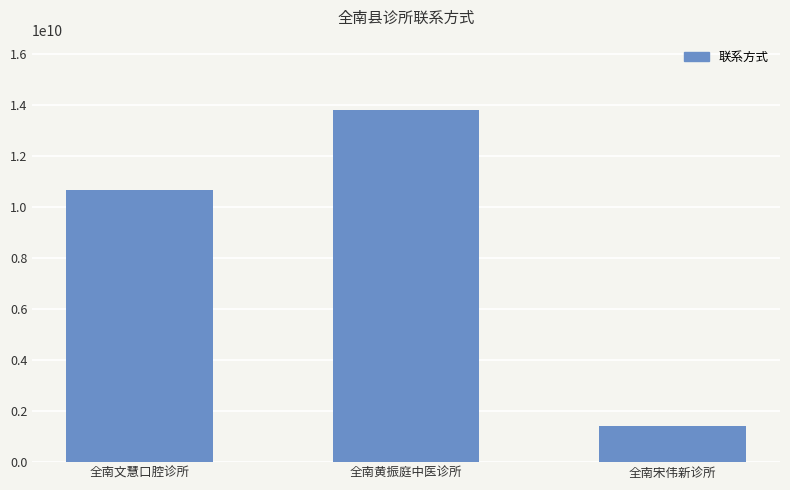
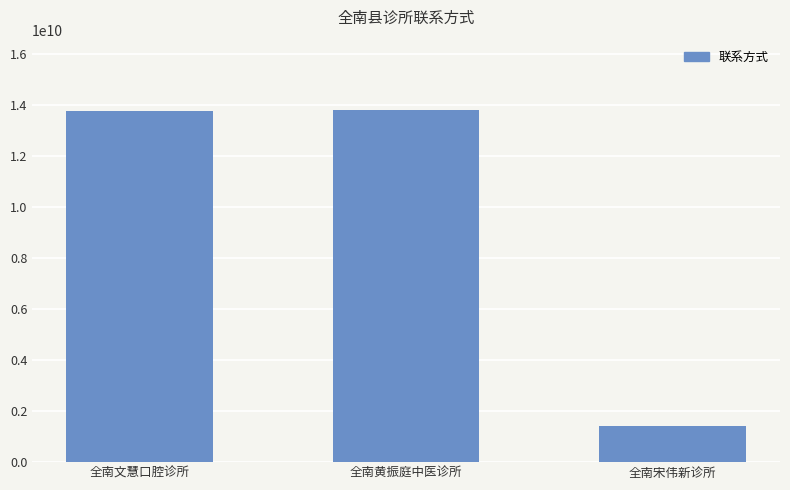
  {
-   "全南文慧口腔诊所": 10700000000,
+   "全南文慧口腔诊所": 13800000000,
    "全南黄振庭中医诊所": 13800000000,
    "全南宋伟新诊所": 1400000000
  }
